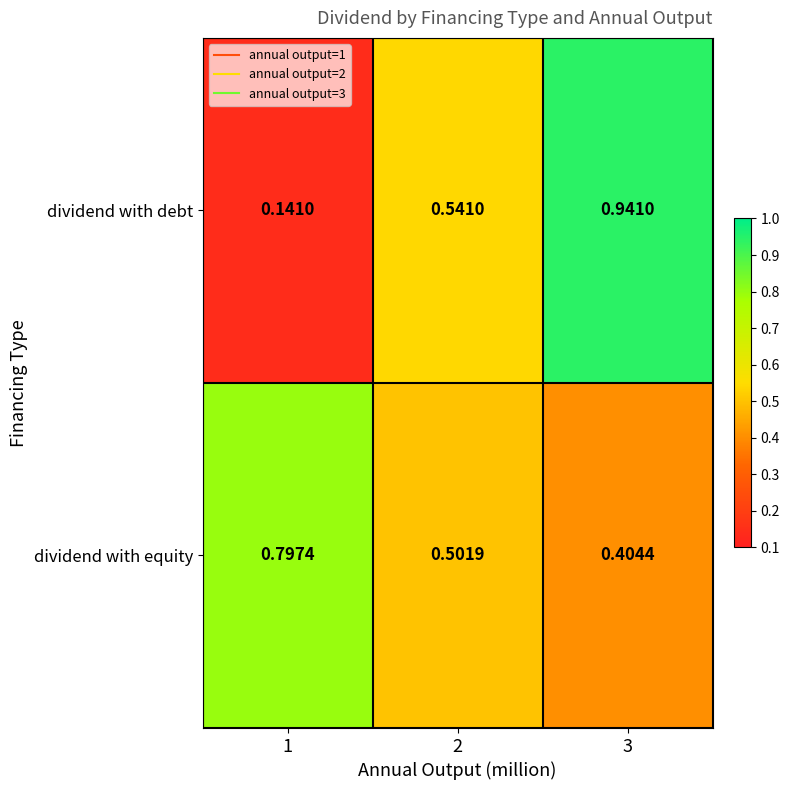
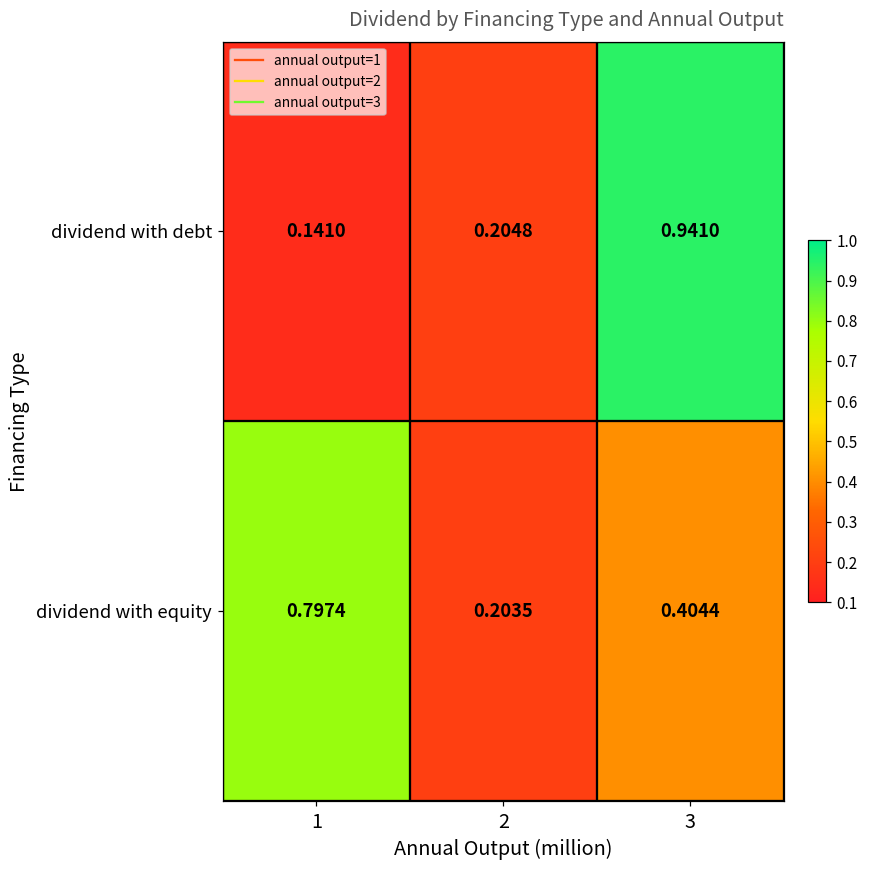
  {
    "dividend with debt": {
      "1": 0.1410,
-     "2": 0.5410,
+     "2": 0.2048,
      "3": 0.9410
    },
    "dividend with equity": {
      "1": 0.7974,
-     "2": 0.5019,
+     "2": 0.2035,
      "3": 0.4044
    }
  }
